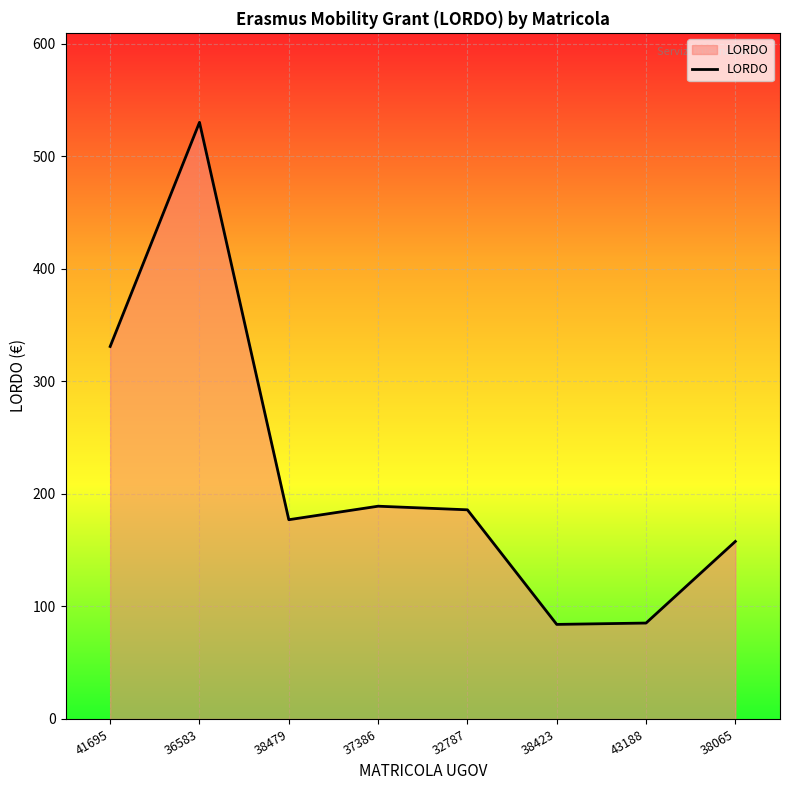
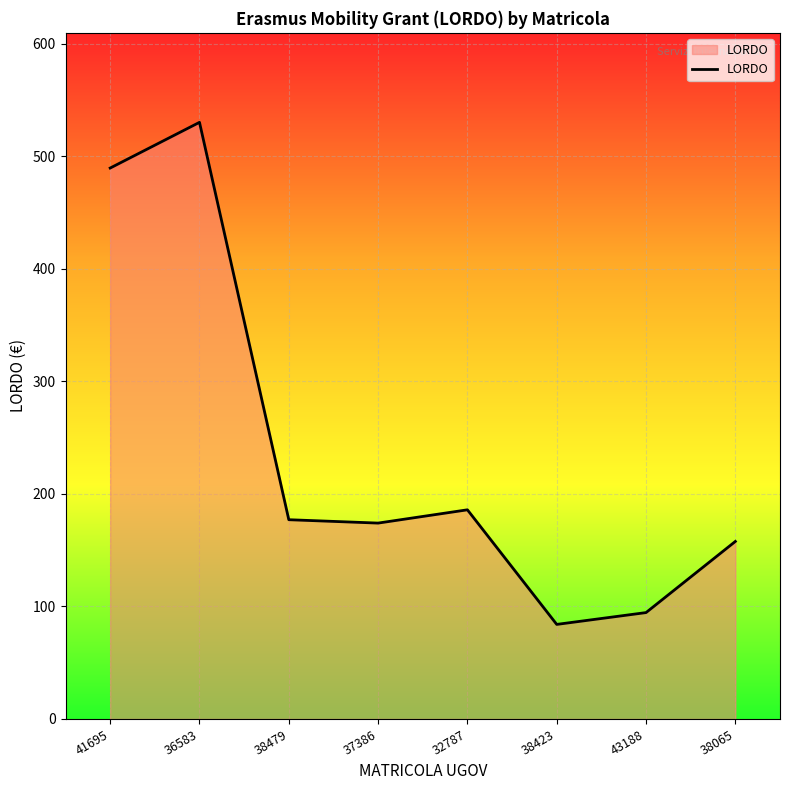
  {
-   "41695": 331,
+   "41695": 489,
    "36583": 530,
    "38479": 177,
-   "37386": 189,
+   "37386": 174,
    "32787": 186,
    "38423": 84,
-   "43188": 85,
+   "43188": 95,
    "38065": 158
  }
